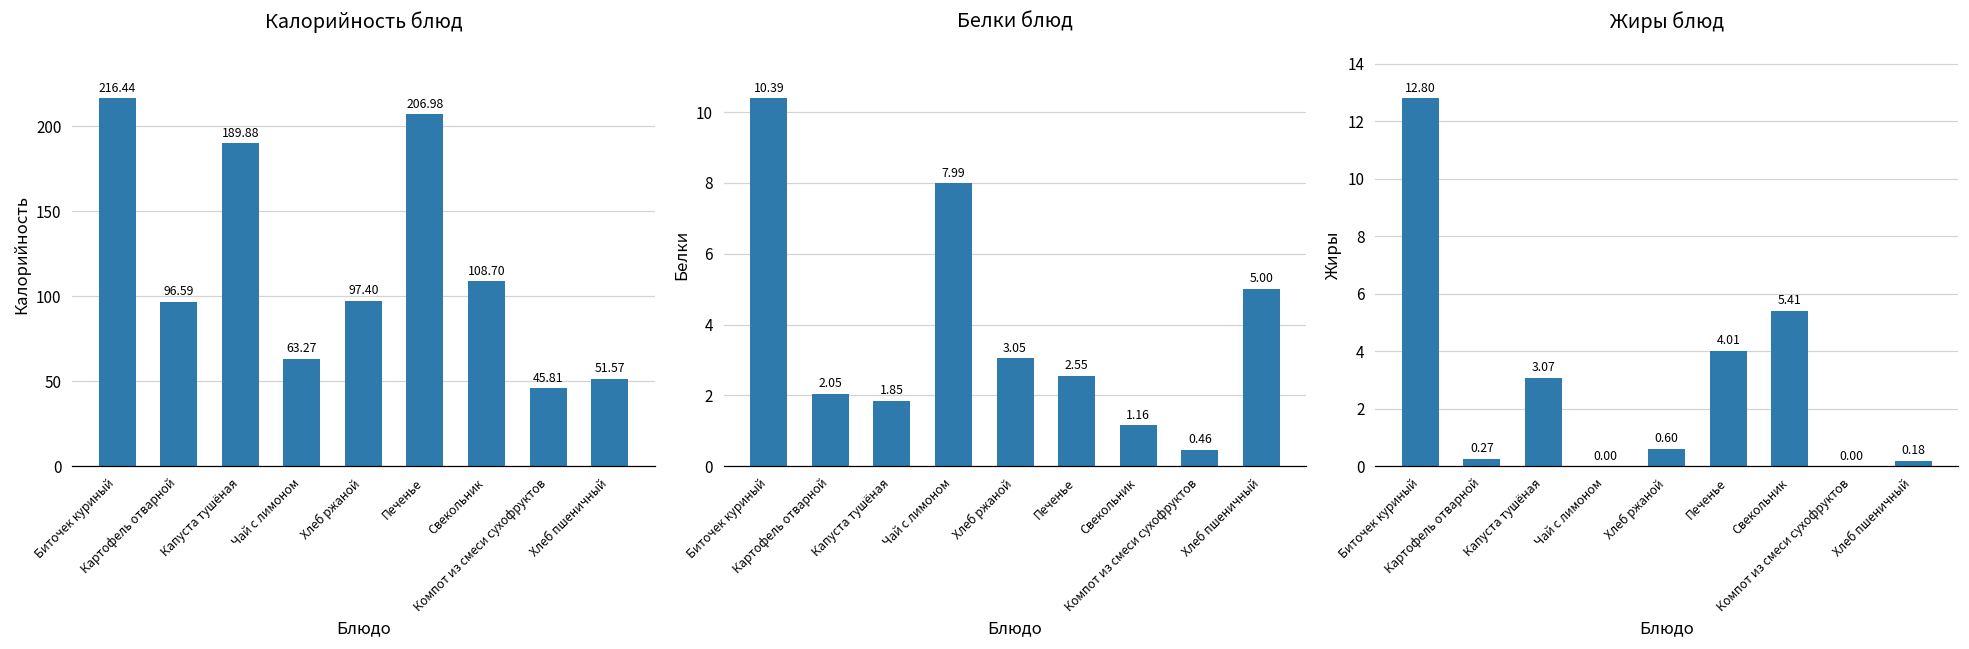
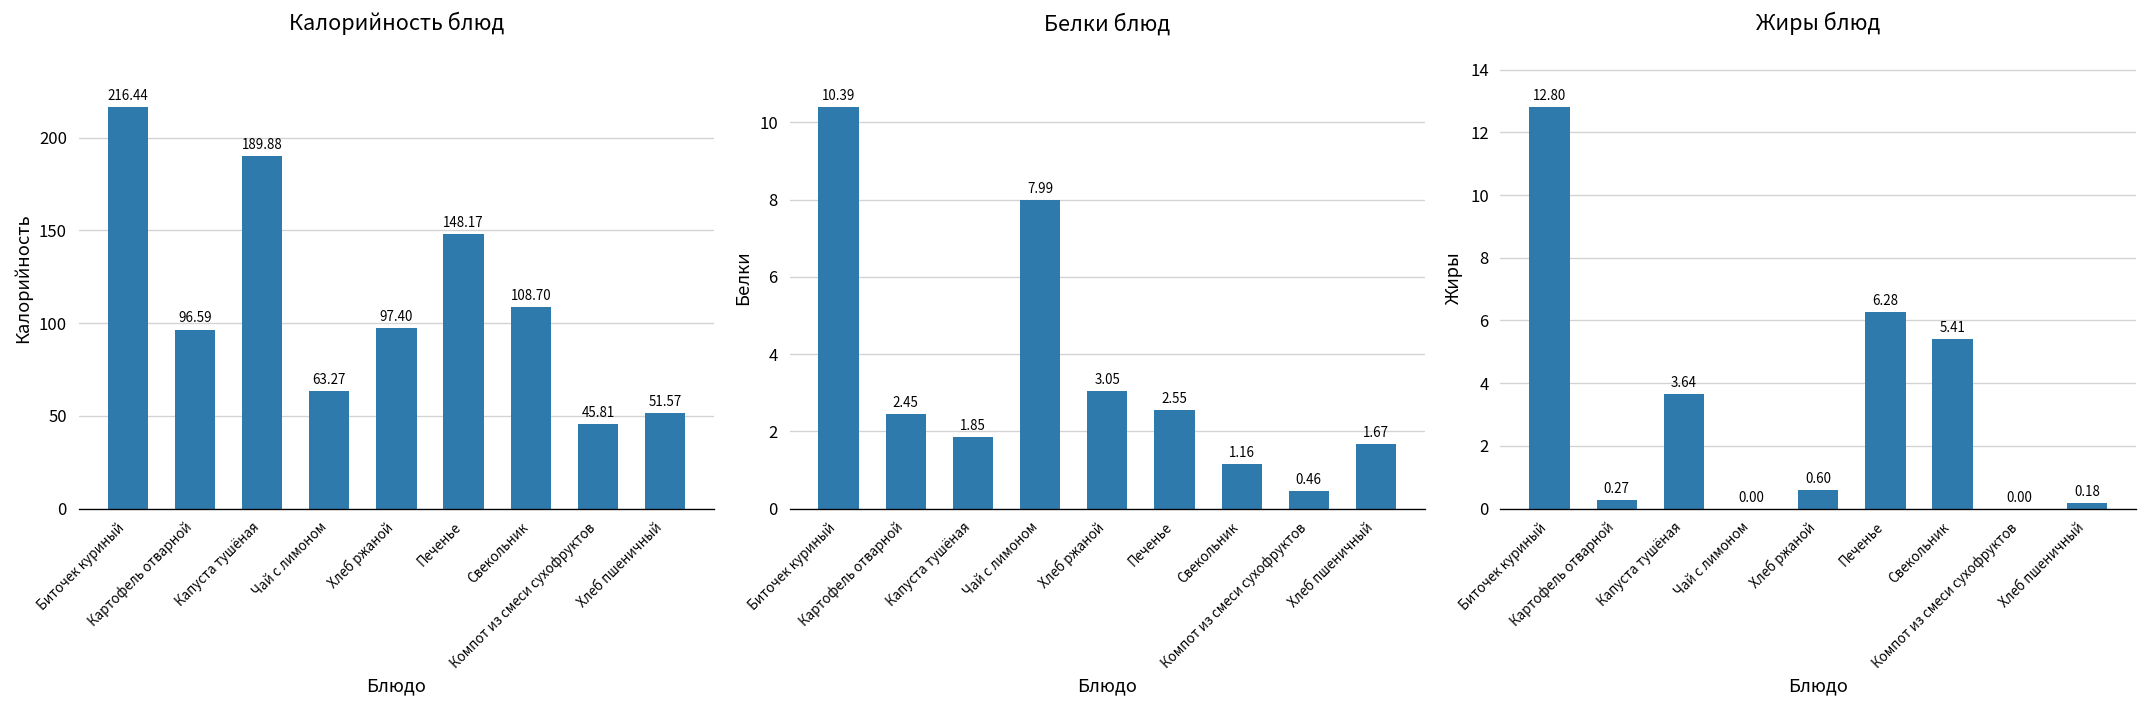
  {
    "Калорийность блюд": {
      "Биточек куриный": 216.44,
      "Картофель отварной": 96.59,
      "Капуста тушёная": 189.88,
      "Чай с лимоном": 63.27,
      "Хлеб ржаной": 97.40,
-     "Печенье": 206.98,
+     "Печенье": 148.17,
      "Свекольник": 108.70,
      "Компот из смеси сухофруктов": 45.81,
      "Хлеб пшеничный": 51.57
    },
    "Белки блюд": {
      "Биточек куриный": 10.39,
-     "Картофель отварной": 2.05,
+     "Картофель отварной": 2.45,
      "Капуста тушёная": 1.85,
      "Чай с лимоном": 7.99,
      "Хлеб ржаной": 3.05,
      "Печенье": 2.55,
      "Свекольник": 1.16,
      "Компот из смеси сухофруктов": 0.46,
-     "Хлеб пшеничный": 5.00
+     "Хлеб пшеничный": 1.67
    },
    "Жиры блюд": {
      "Биточек куриный": 12.80,
      "Картофель отварной": 0.27,
-     "Капуста тушёная": 3.07,
+     "Капуста тушёная": 3.64,
      "Чай с лимоном": 0.00,
      "Хлеб ржаной": 0.60,
-     "Печенье": 4.01,
+     "Печенье": 6.28,
      "Свекольник": 5.41,
      "Компот из смеси сухофруктов": 0.00,
      "Хлеб пшеничный": 0.18
    }
  }
